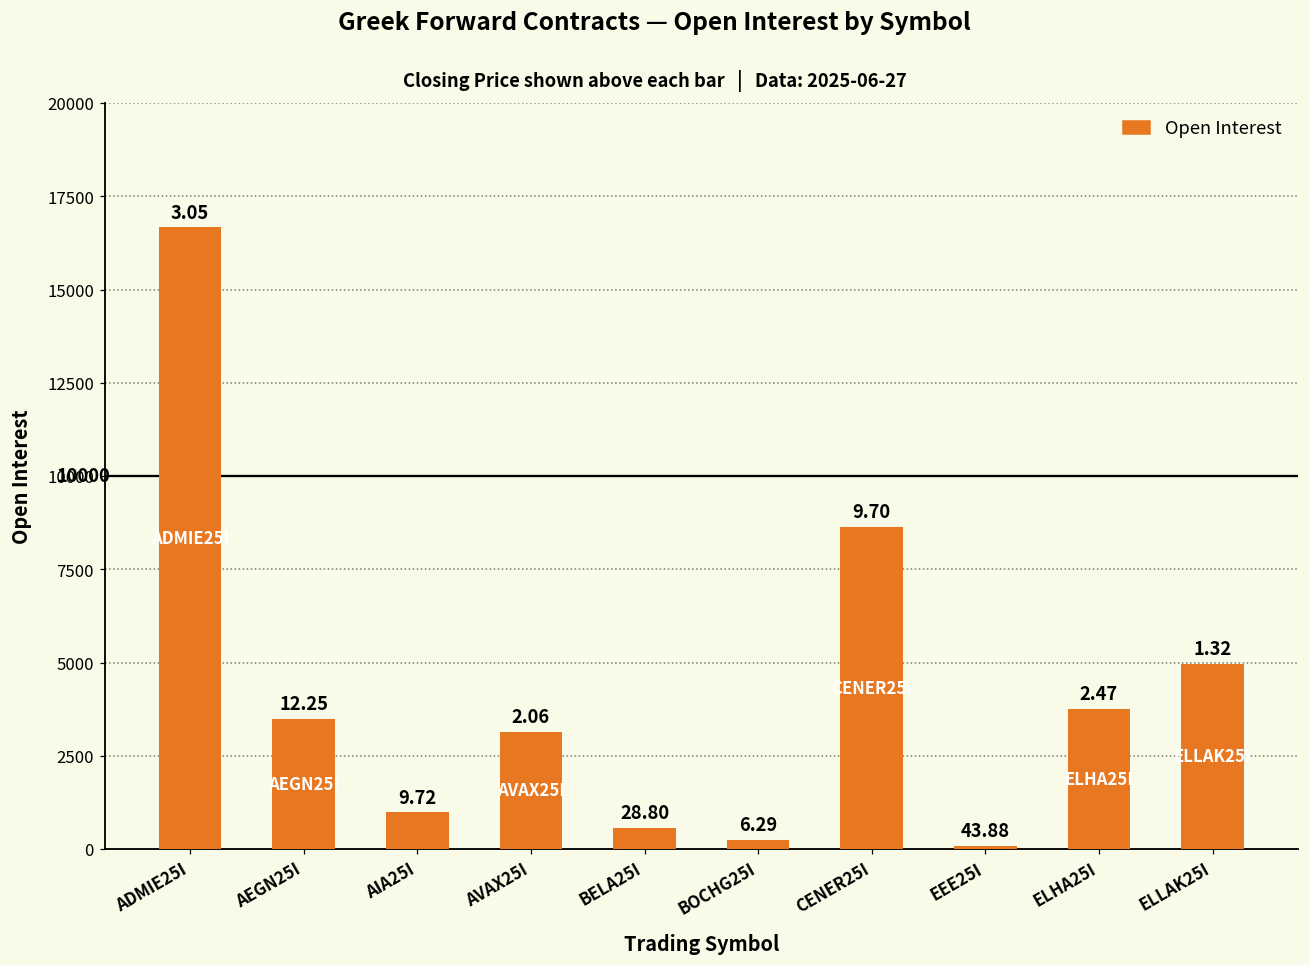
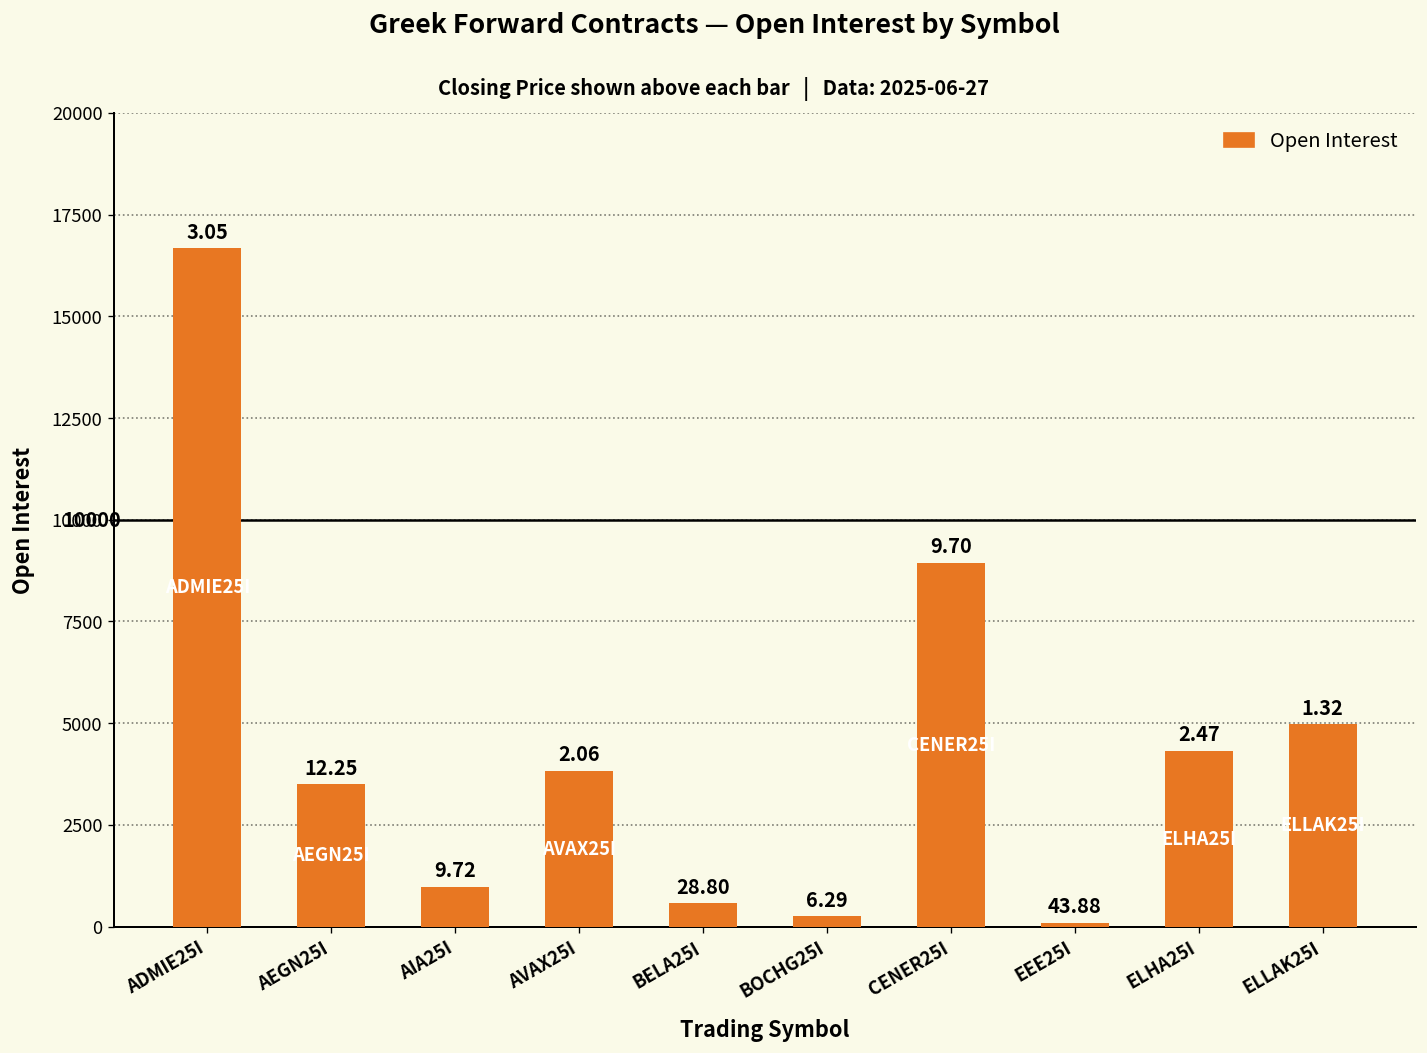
  {
-   "AVAX25I": 3100,
-   "CENER25I": 8600,
-   "ELHA25I": 3800
+   "AVAX25I": 3800,
+   "CENER25I": 8900,
+   "ELHA25I": 4300
  }
